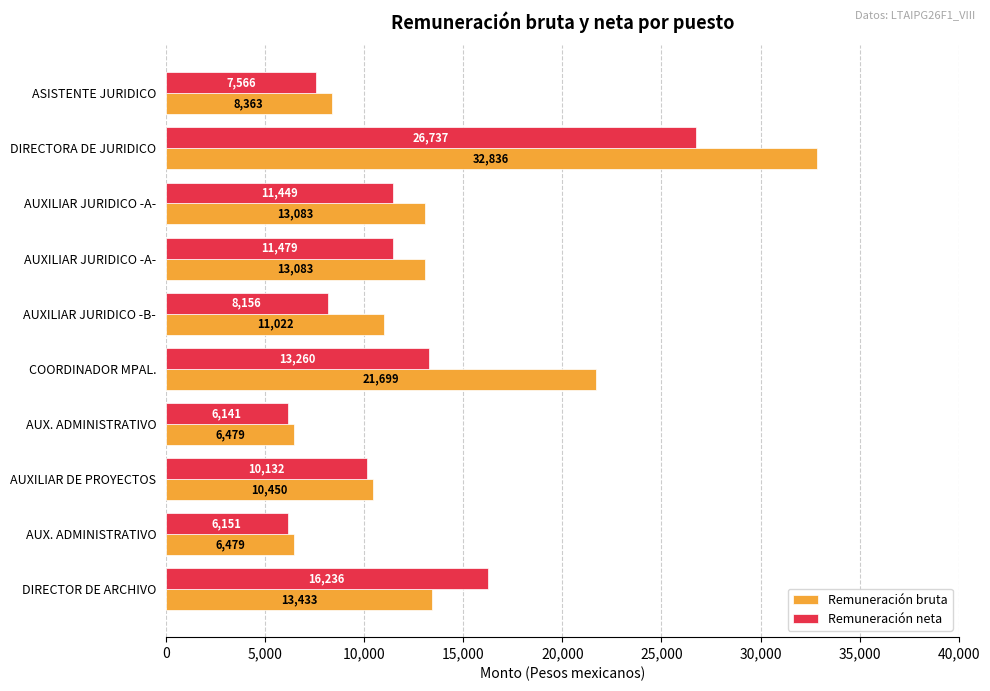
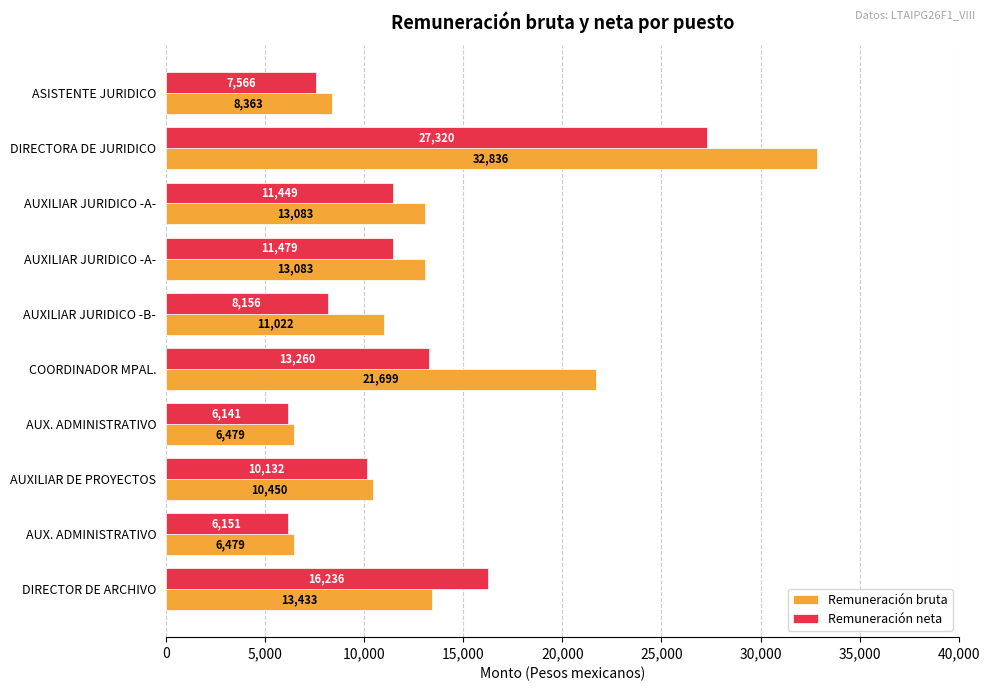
  {
    "Remuneración bruta": {
      "ASISTENTE JURIDICO": "8,363",
      "DIRECTORA DE JURIDICO": "32,836",
      "AUXILIAR JURIDICO -B-": "11,022",
      "COORDINADOR MPAL.": "21,699",
      "AUXILIAR DE PROYECTOS": "10,450",
      "DIRECTOR DE ARCHIVO": "13,433"
    },
    "Remuneración neta": {
      "ASISTENTE JURIDICO": "7,566",
-     "DIRECTORA DE JURIDICO": "26,737",
+     "DIRECTORA DE JURIDICO": "27,320",
      "AUXILIAR JURIDICO -B-": "8,156",
      "COORDINADOR MPAL.": "13,260",
      "AUXILIAR DE PROYECTOS": "10,132",
      "DIRECTOR DE ARCHIVO": "16,236"
    }
  }
